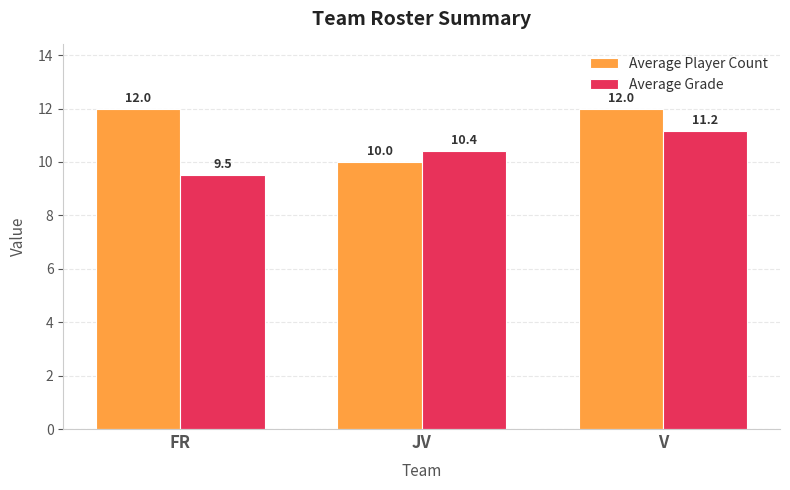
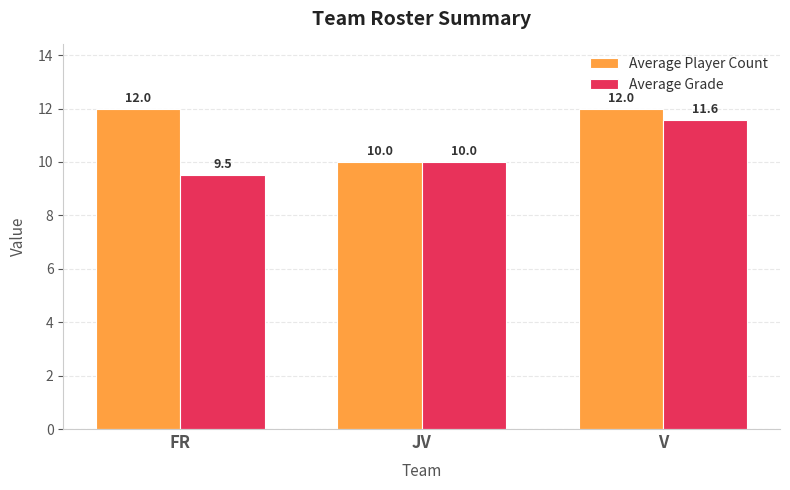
  {
    "Average Player Count": {
      "FR": 12.0,
      "JV": 10.0,
      "V": 12.0
    },
    "Average Grade": {
      "FR": 9.5,
-     "JV": 10.4,
-     "V": 11.2
+     "JV": 10.0,
+     "V": 11.6
    }
  }
